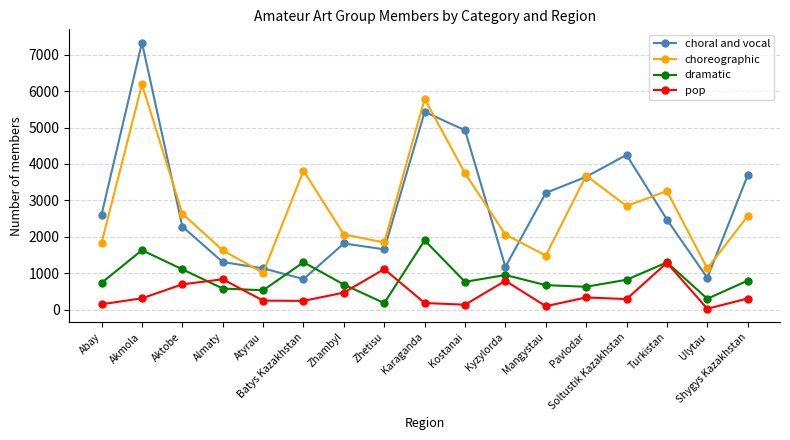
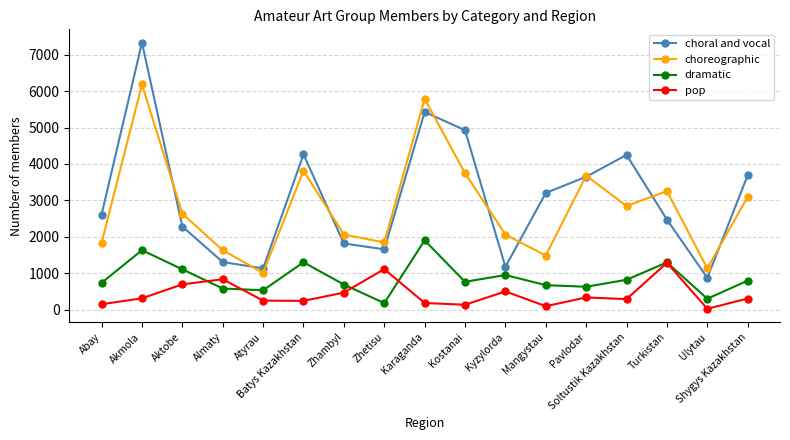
  {
    "choral and vocal": {
      "Abay": 2600,
      "Akmola": 7300,
      "Aktobe": 2300,
      "Almaty": 1300,
      "Atyrau": 1100,
-     "Batys Kazakhstan": 800,
+     "Batys Kazakhstan": 4300,
      "Zhambyl": 1800,
      "Zhetisu": 1700,
      "Karaganda": 5400,
      "Kostanai": 4900,
      "Kyzylorda": 1200,
      "Mangystau": 3200,
      "Soltustik Kazakhstan": 4200,
      "Turkistan": 2500,
      "Ulytau": 900,
      "Shygys Kazakhstan": 3700
    },
    "choreographic": {
      "Abay": 1800,
      "Akmola": 6200,
      "Aktobe": 2600,
      "Almaty": 1600,
      "Atyrau": 1000,
      "Batys Kazakhstan": 3800,
      "Zhambyl": 2100,
      "Zhetisu": 1800,
      "Karaganda": 5800,
      "Kostanai": 3700,
      "Kyzylorda": 2100,
      "Mangystau": 1500,
      "Soltustik Kazakhstan": 2800,
      "Turkistan": 3300,
      "Ulytau": 1100,
-     "Shygys Kazakhstan": 2600
+     "Shygys Kazakhstan": 3100
    },
    "dramatic": {
      "Abay": 700,
      "Akmola": 1600,
      "Aktobe": 1100,
      "Almaty": 600,
      "Atyrau": 500,
      "Batys Kazakhstan": 1300,
      "Zhambyl": 700,
      "Zhetisu": 200,
      "Karaganda": 1900,
      "Kostanai": 800,
      "Kyzylorda": 900,
      "Mangystau": 700,
      "Pavlodar": 600,
      "Soltustik Kazakhstan": 800,
      "Ulytau": 300,
      "Shygys Kazakhstan": 800
    },
    "pop": {
      "Abay": 100,
      "Akmola": 300,
      "Aktobe": 700,
      "Almaty": 800,
      "Atyrau": 200,
      "Batys Kazakhstan": 200,
      "Zhambyl": 500,
      "Zhetisu": 1100,
      "Karaganda": 200,
      "Kostanai": 100,
-     "Kyzylorda": 800,
+     "Kyzylorda": 500,
      "Mangystau": 100,
      "Pavlodar": 300,
      "Soltustik Kazakhstan": 300,
      "Ulytau": 0,
      "Shygys Kazakhstan": 300
    }
  }
